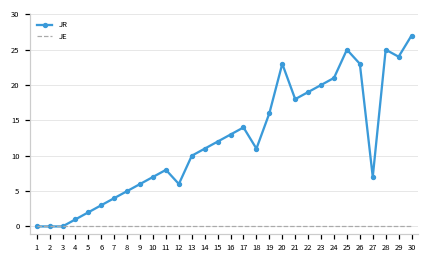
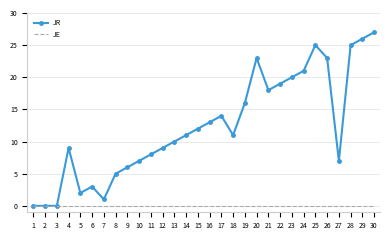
  {
    "JR": {
-     "4": 1,
+     "4": 9,
      "5": 2,
      "6": 3,
-     "7": 4,
+     "7": 1,
      "8": 5,
      "9": 6,
      "10": 7,
      "11": 8,
-     "12": 6,
+     "12": 9,
      "13": 10,
      "14": 11,
      "15": 12,
      "16": 13,
      "17": 14,
      "18": 11,
      "19": 16,
      "20": 23,
      "21": 18,
      "22": 19,
      "23": 20,
      "24": 21,
      "25": 25,
      "26": 23,
      "27": 7,
      "28": 25,
-     "29": 24,
+     "29": 26,
      "30": 27
    },
    "JE": {
      "4": 0,
      "5": 0,
      "6": 0,
      "7": 0,
      "8": 0,
      "9": 0,
      "10": 0,
      "11": 0,
      "12": 0,
      "13": 0,
      "14": 0,
      "15": 0,
      "16": 0,
      "17": 0,
      "18": 0,
      "19": 0,
      "20": 0,
      "21": 0,
      "22": 0,
      "23": 0,
      "24": 0,
      "25": 0,
      "26": 0,
      "27": 0,
      "28": 0,
      "29": 0,
      "30": 0
    }
  }
